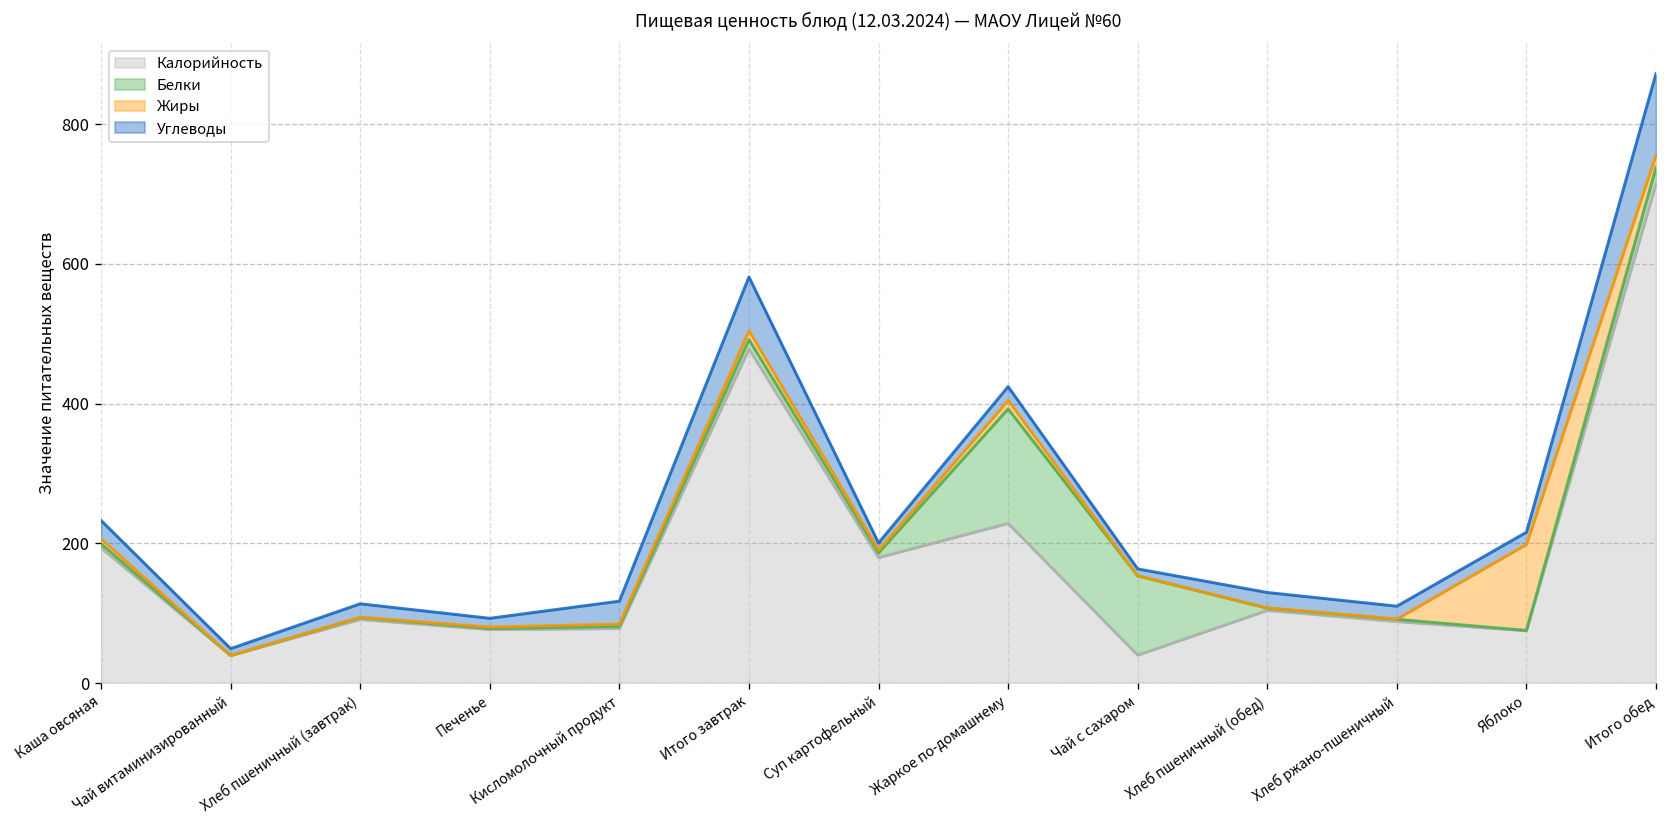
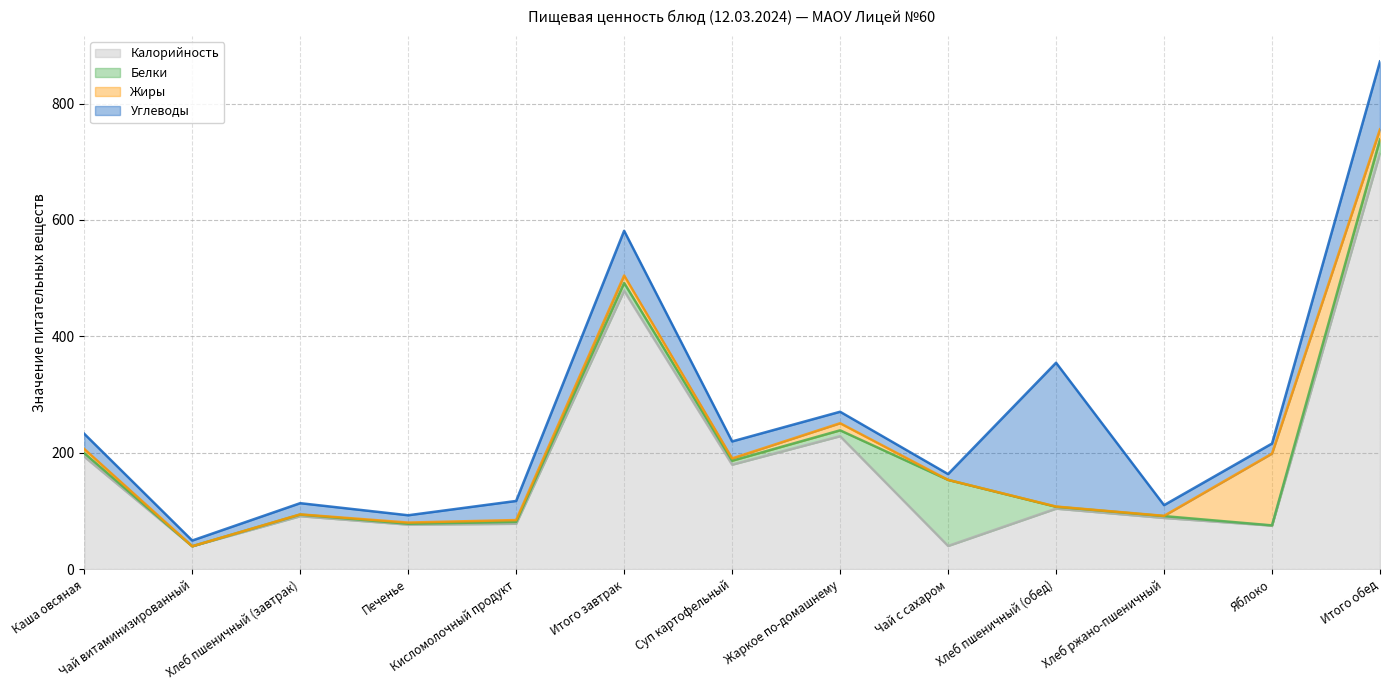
  {
    "Калорийность": {
      "Каша овсяная": 190,
      "Итого завтрак": 480,
      "Суп картофельный": 180,
      "Жаркое по-домашнему": 230,
      "Чай с сахаром": 40,
      "Итого обед": 710
    },
    "Белки": {
      "Каша овсяная": 10,
      "Итого завтрак": 10,
-     "Жаркое по-домашнему": 160,
+     "Жаркое по-домашнему": 10,
      "Итого обед": 20
    },
    "Жиры": {
      "Каша овсяная": 10,
      "Итого завтрак": 10,
      "Жаркое по-домашнему": 10,
      "Яблоко": 120,
      "Итого обед": 20
    },
    "Углеводы": {
      "Каша овсяная": 30,
      "Чай витаминизированный": 10,
      "Хлеб пшеничный (завтрак)": 20,
      "Печенье": 10,
      "Кисломолочный продукт": 30,
      "Итого завтрак": 80,
-     "Суп картофельный": 10,
+     "Суп картофельный": 30,
      "Жаркое по-домашнему": 20,
      "Чай с сахаром": 10,
-     "Хлеб пшеничный (обед)": 20,
+     "Хлеб пшеничный (обед)": 250,
      "Хлеб ржано-пшеничный": 20,
      "Яблоко": 20,
      "Итого обед": 120
    }
  }
